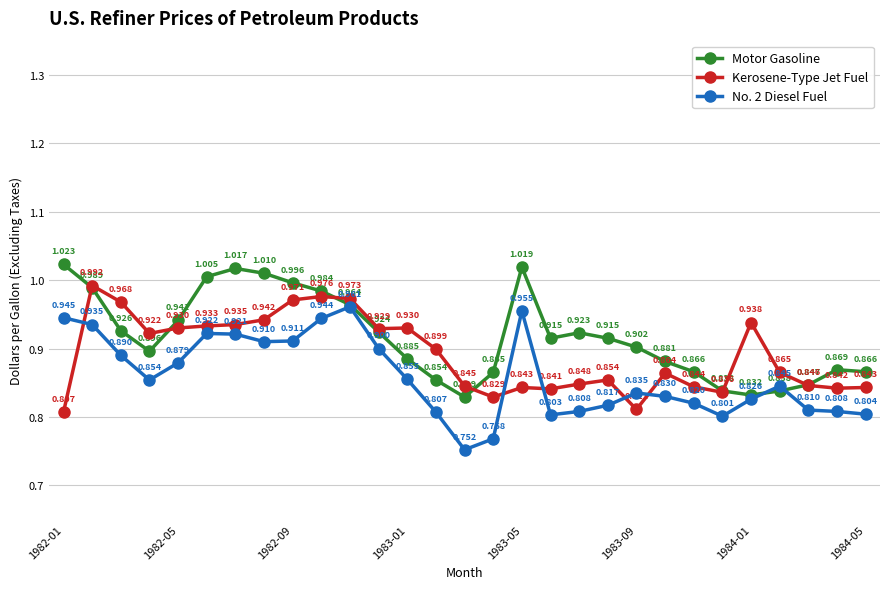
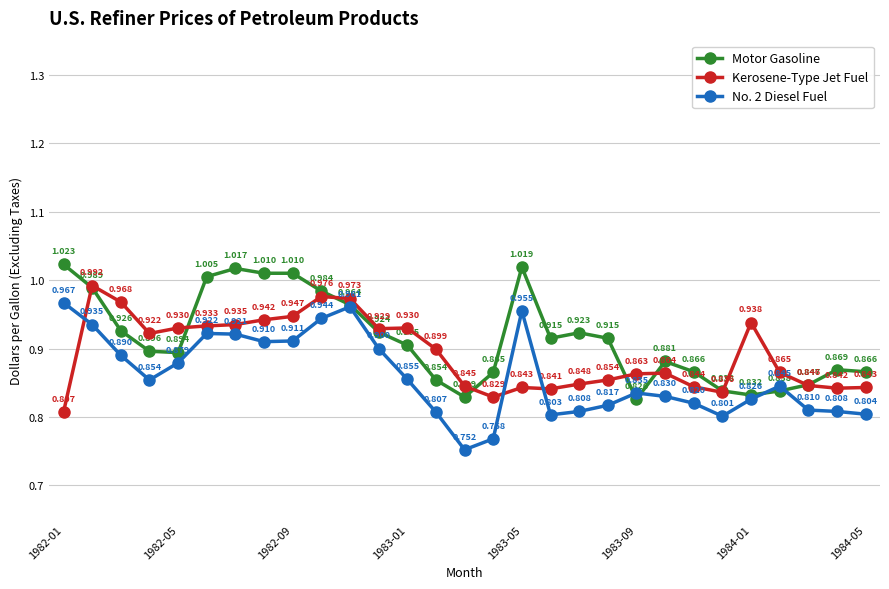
  {
    "Motor Gasoline": {
      "1982-01": 1.023,
-     "1982-05": 0.941,
-     "1982-09": 0.996,
-     "1983-01": 0.885,
+     "1982-05": 0.894,
+     "1982-09": 1.010,
+     "1983-01": 0.905,
      "1983-05": 1.019,
-     "1983-09": 0.902,
+     "1983-09": 0.826,
      "1984-05": 0.866
    },
    "Kerosene-Type Jet Fuel": {
      "1982-01": 0.807,
-     "1982-09": 0.971,
+     "1982-09": 0.947,
      "1983-01": 0.930,
      "1983-05": 0.843,
-     "1983-09": 0.811,
+     "1983-09": 0.863,
      "1984-01": 0.938
    },
    "No. 2 Diesel Fuel": {
-     "1982-01": 0.945,
+     "1982-01": 0.967,
      "1982-05": 0.879,
      "1982-09": 0.911,
      "1983-01": 0.855,
      "1983-05": 0.955,
      "1983-09": 0.835,
      "1984-05": 0.804
    }
  }
